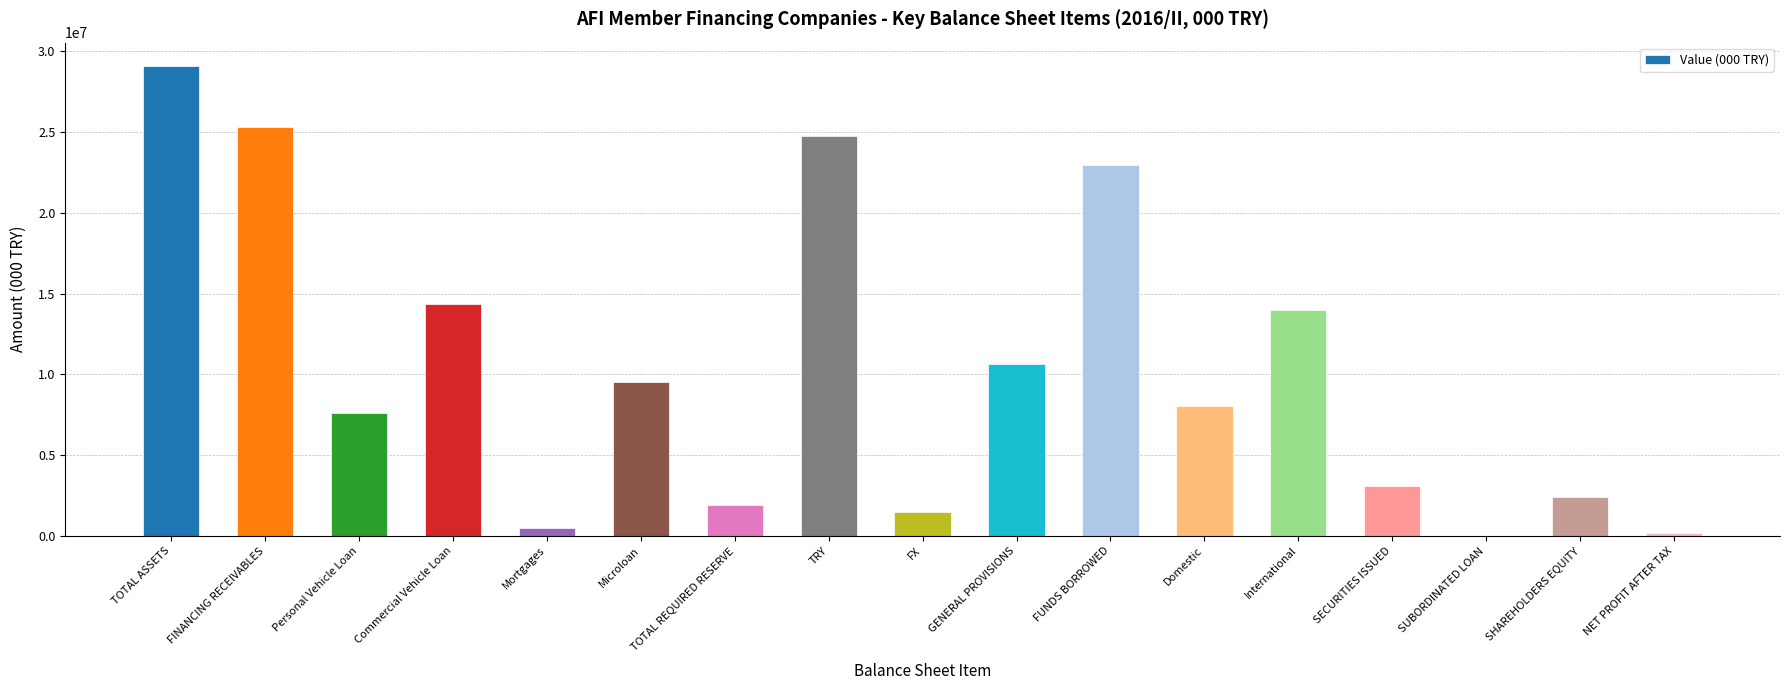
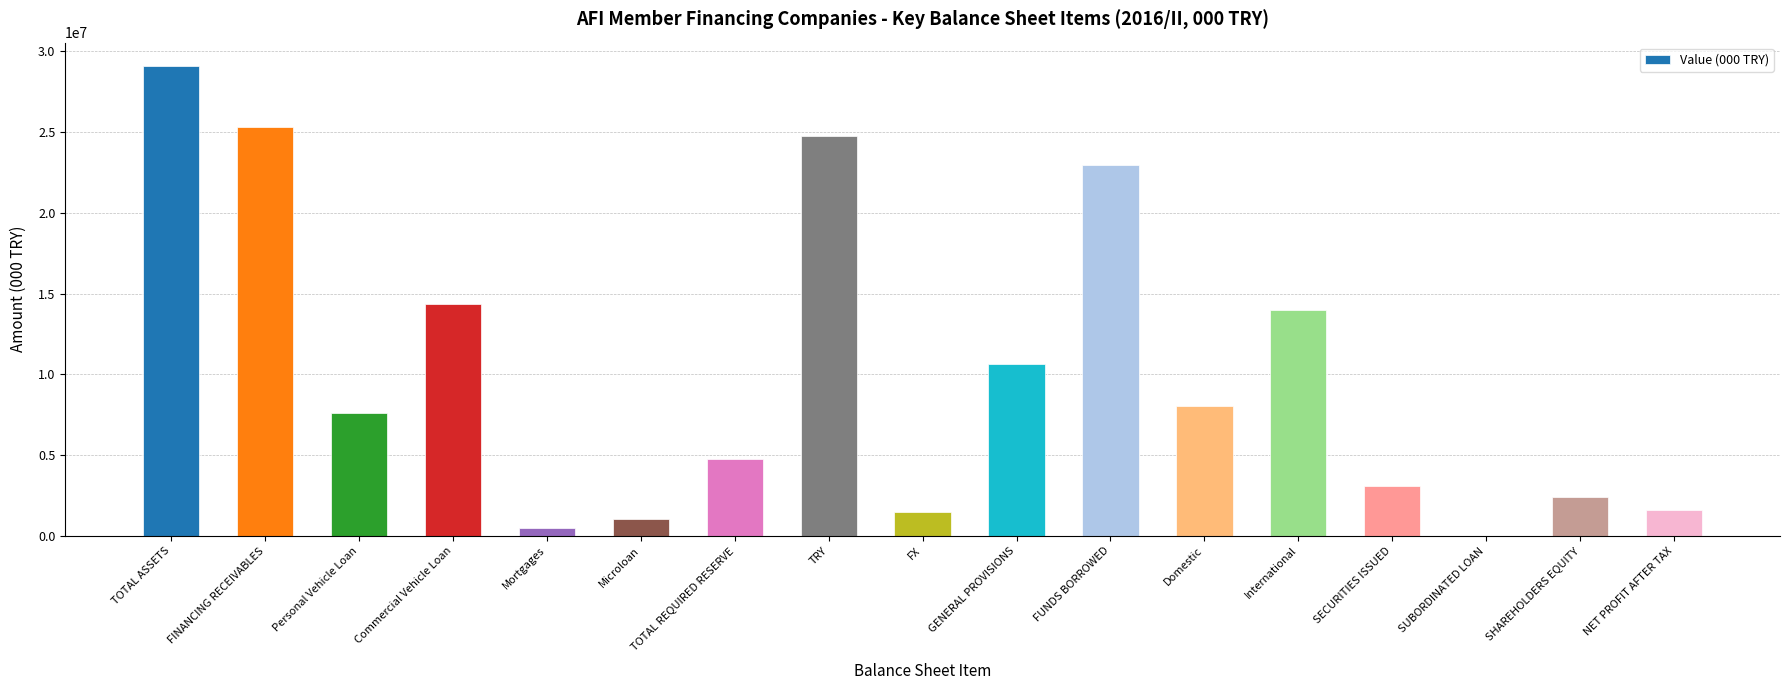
  {
    "TOTAL ASSETS": 29100000,
    "FINANCING RECEIVABLES": 25300000,
    "Personal Vehicle Loan": 7600000,
    "Commercial Vehicle Loan": 14400000,
    "Mortgages": 500000,
-   "Microloan": 9500000,
-   "TOTAL REQUIRED RESERVE": 1900000,
+   "Microloan": 1100000,
+   "TOTAL REQUIRED RESERVE": 4800000,
    "TRY": 24800000,
    "FX": 1500000,
    "GENERAL PROVISIONS": 10600000,
    "FUNDS BORROWED": 22900000,
    "Domestic": 8000000,
    "International": 14000000,
    "SECURITIES ISSUED": 3100000,
    "SHAREHOLDERS EQUITY": 2400000,
-   "NET PROFIT AFTER TAX": 200000
+   "NET PROFIT AFTER TAX": 1600000
  }
